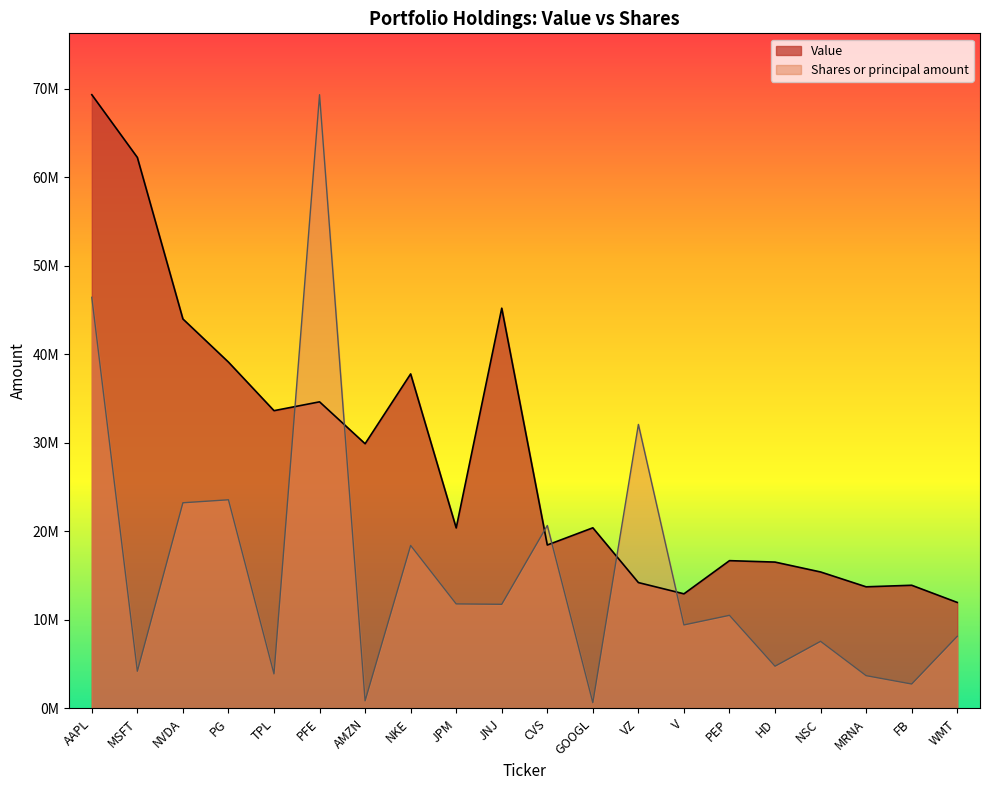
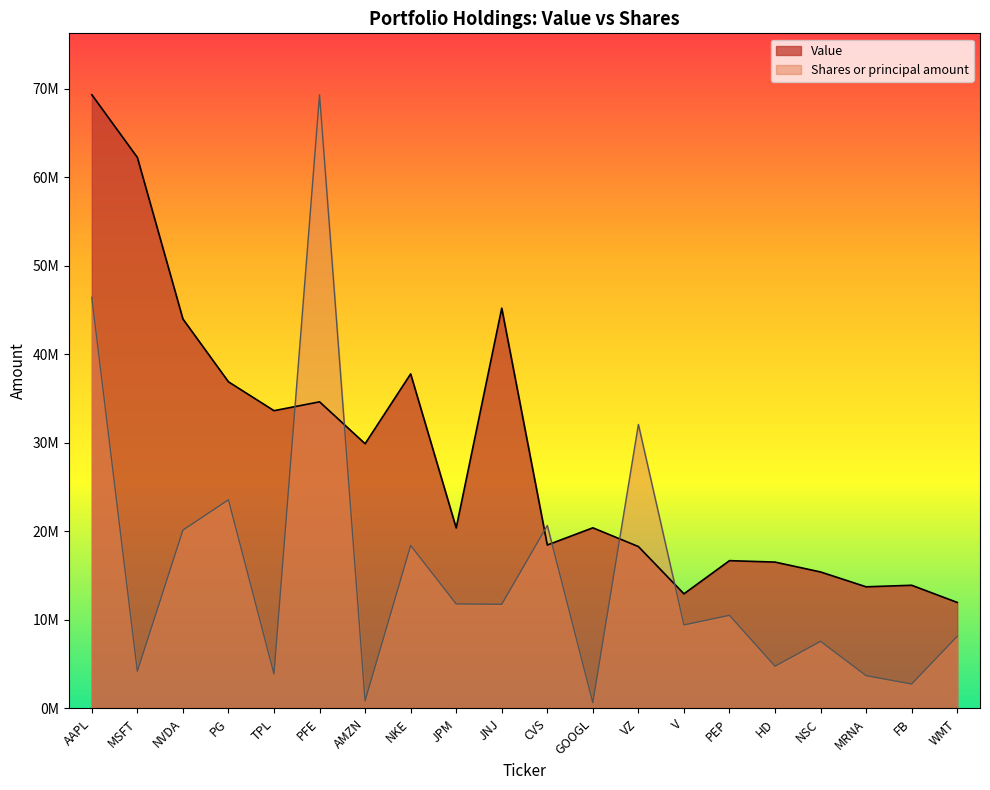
  {
    "Value": {
      "AAPL": 69000000,
      "MSFT": 62000000,
      "NVDA": 44000000,
-     "PG": 39000000,
+     "PG": 37000000,
      "TPL": 34000000,
      "PFE": 35000000,
      "AMZN": 30000000,
      "NKE": 38000000,
      "JPM": 20000000,
      "JNJ": 45000000,
      "CVS": 18000000,
      "GOOGL": 20000000,
-     "VZ": 14000000,
+     "VZ": 18000000,
      "V": 13000000,
      "PEP": 17000000,
      "HD": 17000000,
      "NSC": 15000000,
      "MRNA": 14000000,
      "FB": 14000000,
      "WMT": 12000000
    },
    "Shares or principal amount": {
      "AAPL": 46000000,
      "MSFT": 4000000,
-     "NVDA": 23000000,
+     "NVDA": 20000000,
      "PG": 24000000,
      "TPL": 4000000,
      "PFE": 69000000,
      "AMZN": 1000000,
      "NKE": 18000000,
      "JPM": 12000000,
      "JNJ": 12000000,
      "CVS": 21000000,
      "GOOGL": 1000000,
      "VZ": 32000000,
      "V": 9000000,
      "PEP": 11000000,
      "HD": 5000000,
      "NSC": 8000000,
      "MRNA": 4000000,
      "FB": 3000000,
      "WMT": 8000000
    }
  }
